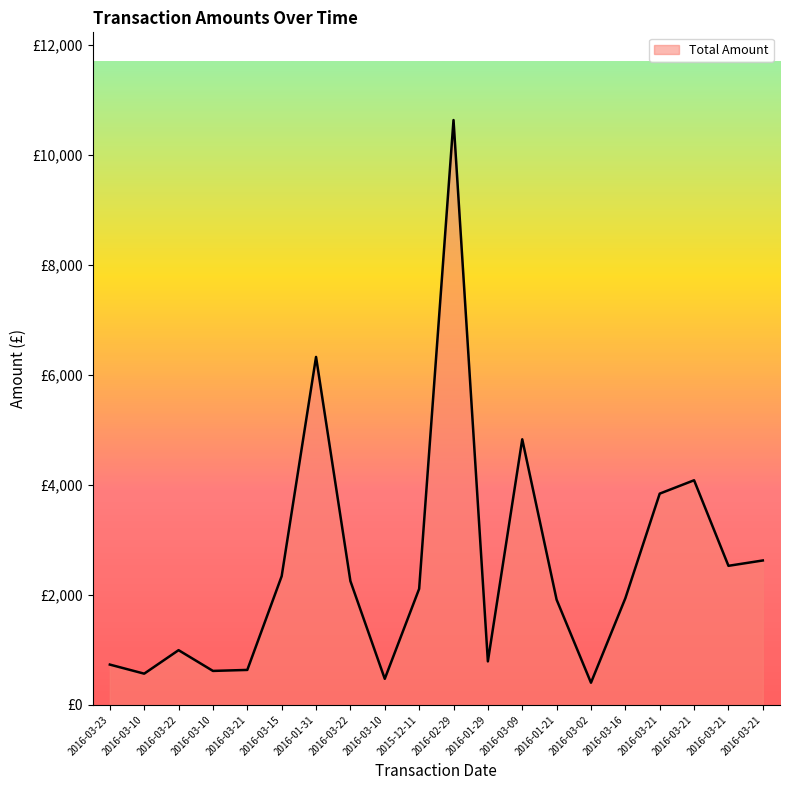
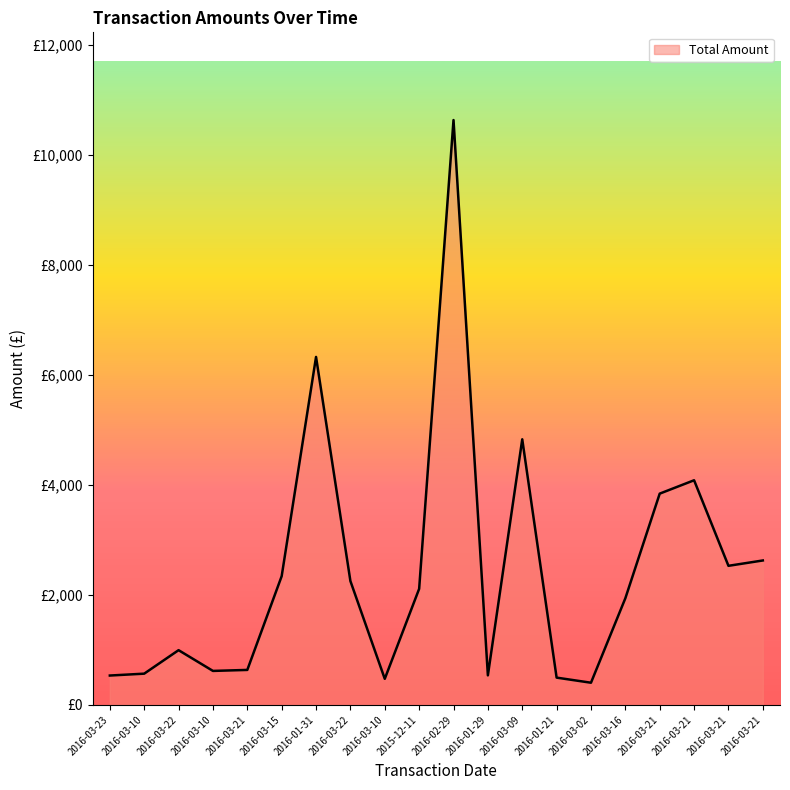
  {
-   "2016-03-23": "£700",
+   "2016-03-23": "£500",
    "2016-03-15": "£2,300",
    "2016-01-31": "£6,300",
    "2015-12-11": "£2,100",
    "2016-02-29": "£10,600",
-   "2016-01-29": "£800",
+   "2016-01-29": "£500",
    "2016-03-09": "£4,800",
-   "2016-01-21": "£1,900",
+   "2016-01-21": "£500",
    "2016-03-02": "£400",
    "2016-03-16": "£1,900"
  }
